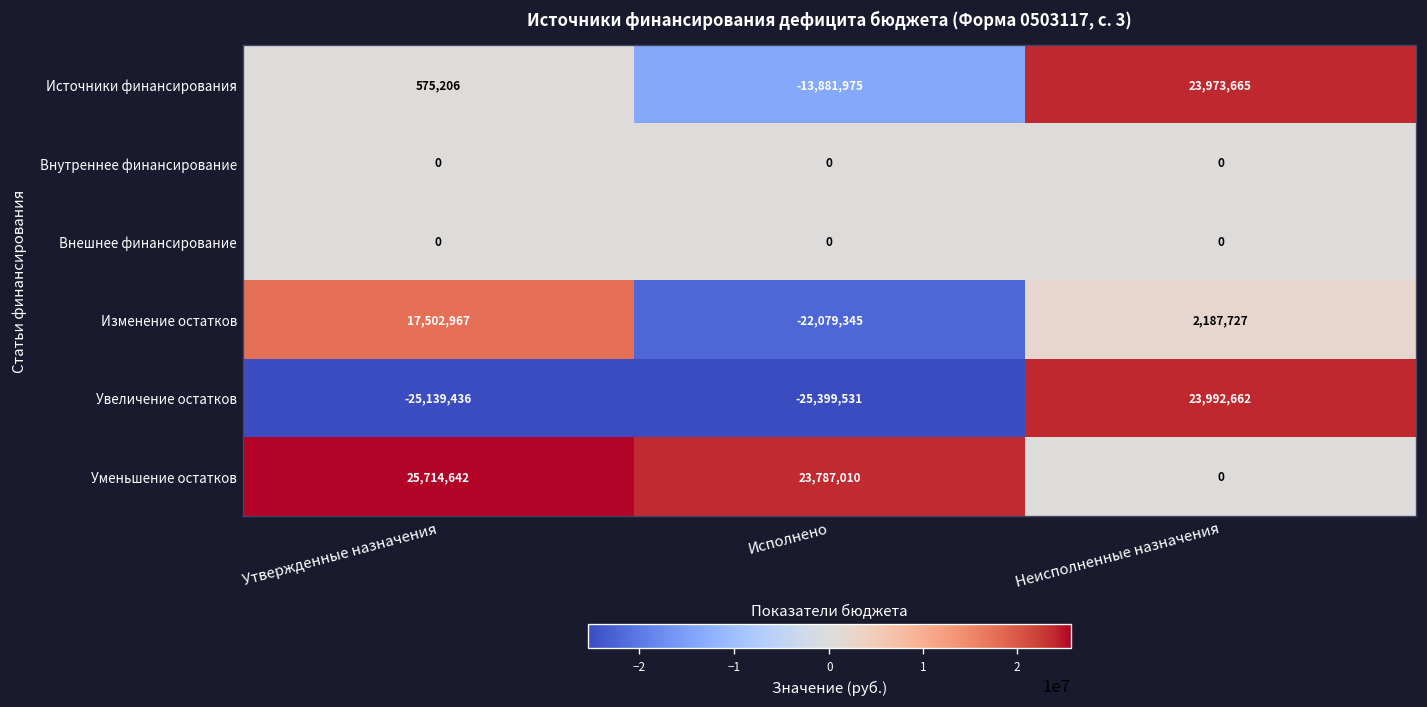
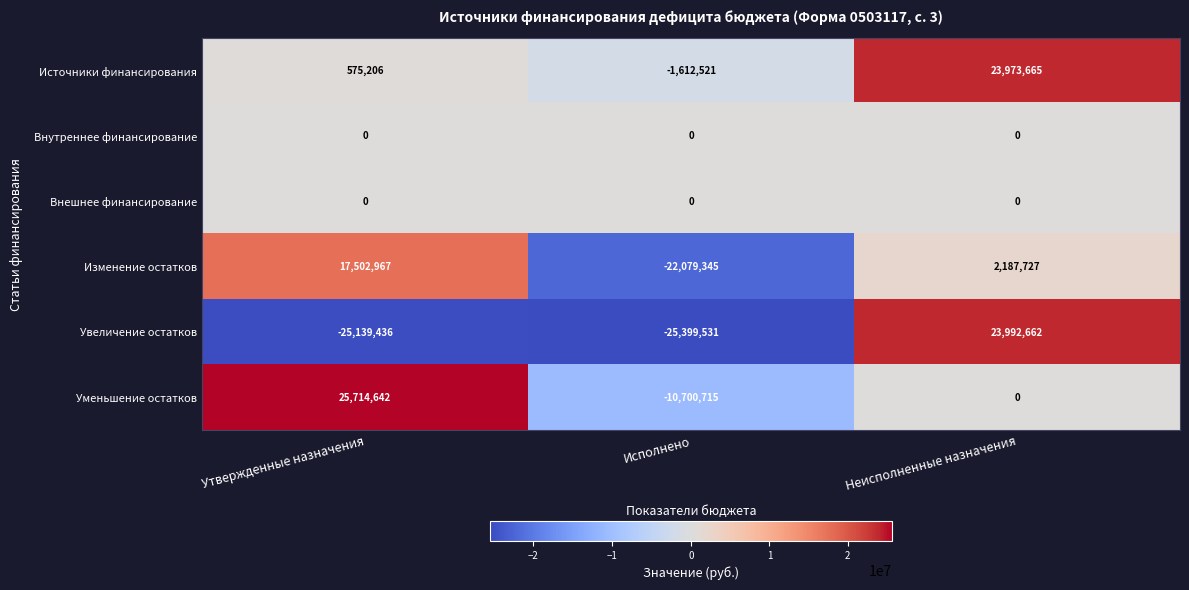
  {
    "Источники финансирования": {
      "Утвержденные назначения": "575,206",
-     "Исполнено": "-13,881,975",
+     "Исполнено": "-1,612,521",
      "Неисполненные назначения": "23,973,665"
    },
    "Внутреннее финансирование": {
      "Утвержденные назначения": "0",
      "Исполнено": "0",
      "Неисполненные назначения": "0"
    },
    "Внешнее финансирование": {
      "Утвержденные назначения": "0",
      "Исполнено": "0",
      "Неисполненные назначения": "0"
    },
    "Изменение остатков": {
      "Утвержденные назначения": "17,502,967",
      "Исполнено": "-22,079,345",
      "Неисполненные назначения": "2,187,727"
    },
    "Увеличение остатков": {
      "Утвержденные назначения": "-25,139,436",
      "Исполнено": "-25,399,531",
      "Неисполненные назначения": "23,992,662"
    },
    "Уменьшение остатков": {
      "Утвержденные назначения": "25,714,642",
-     "Исполнено": "23,787,010",
+     "Исполнено": "-10,700,715",
      "Неисполненные назначения": "0"
    }
  }
